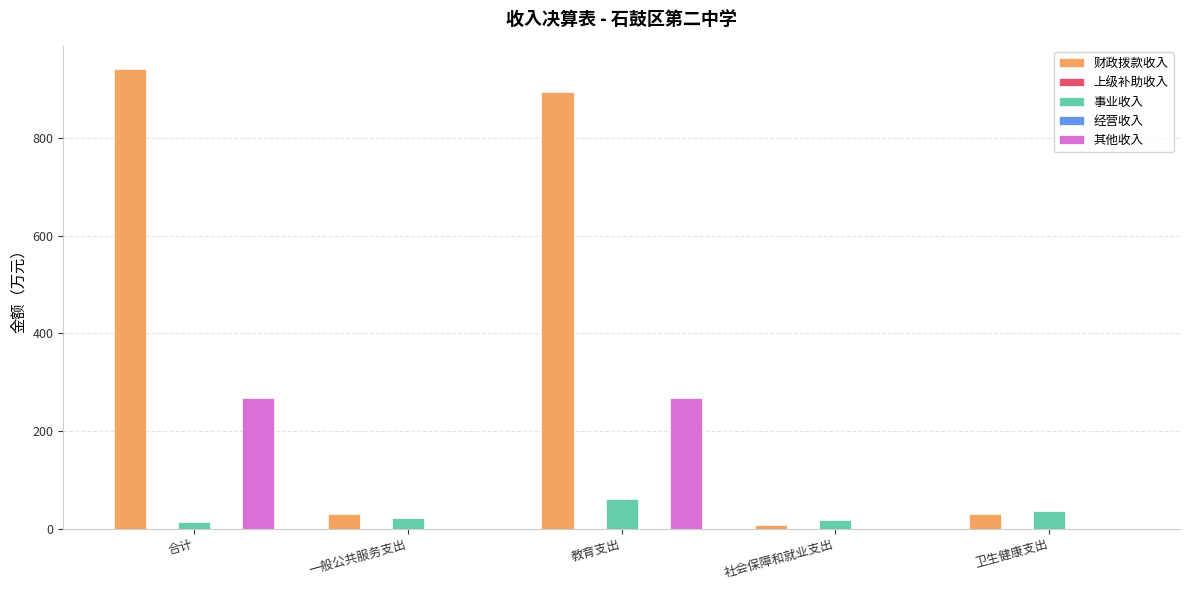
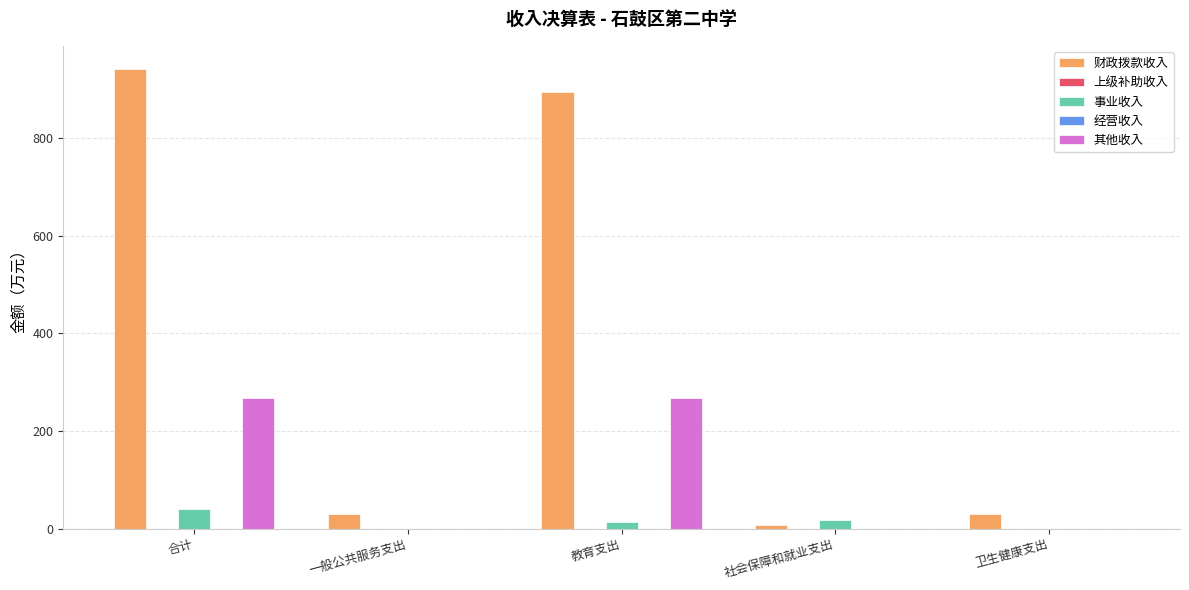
  {
    "财政拨款收入": {
      "合计": 940,
      "一般公共服务支出": 30,
      "教育支出": 890,
      "社会保障和就业支出": 10,
      "卫生健康支出": 30
    },
    "上级补助收入": {
      "合计": 0,
      "一般公共服务支出": 0,
      "教育支出": 0,
      "社会保障和就业支出": 0,
      "卫生健康支出": 0
    },
    "事业收入": {
-     "合计": 10,
-     "一般公共服务支出": 20,
-     "教育支出": 60,
+     "合计": 40,
+     "一般公共服务支出": 0,
+     "教育支出": 10,
      "社会保障和就业支出": 20,
-     "卫生健康支出": 40
+     "卫生健康支出": 0
    },
    "经营收入": {
      "合计": 0,
      "一般公共服务支出": 0,
      "教育支出": 0,
      "社会保障和就业支出": 0,
      "卫生健康支出": 0
    },
    "其他收入": {
      "合计": 270,
      "一般公共服务支出": 0,
      "教育支出": 270,
      "社会保障和就业支出": 0,
      "卫生健康支出": 0
    }
  }
